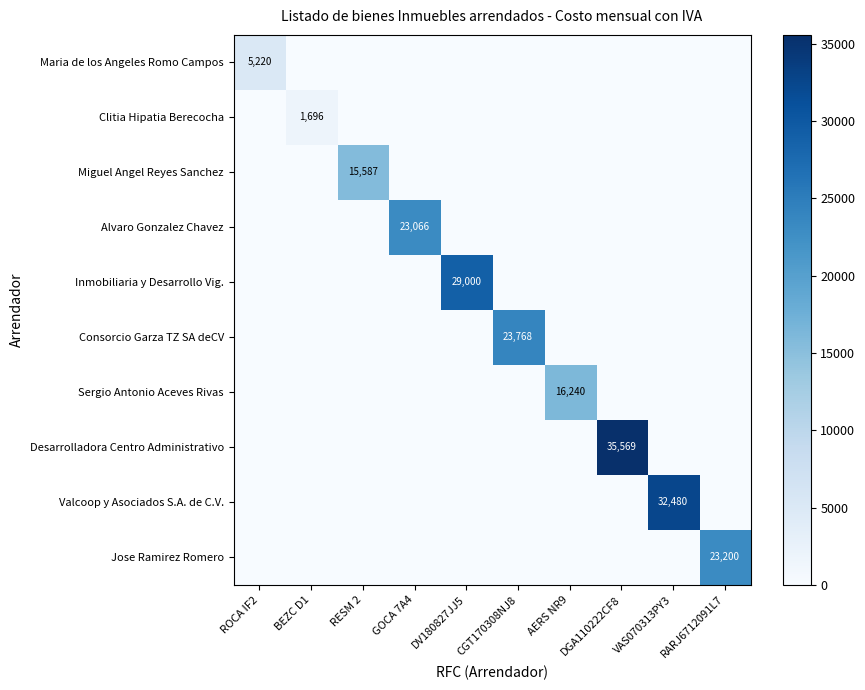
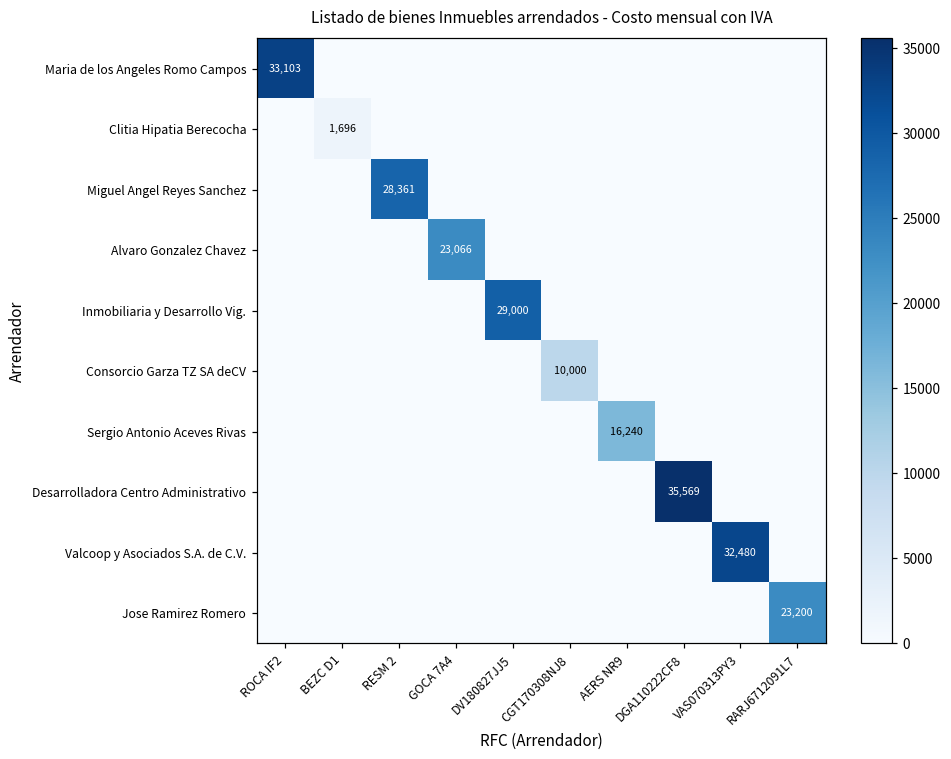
  {
    "Maria de los Angeles Romo Campos": {
-     "ROCA IF2": "5,220"
+     "ROCA IF2": "33,103"
    },
    "Clitia Hipatia Berecocha": {
      "BEZC D1": "1,696"
    },
    "Miguel Angel Reyes Sanchez": {
-     "RESM 2": "15,587"
+     "RESM 2": "28,361"
    },
    "Alvaro Gonzalez Chavez": {
      "GOCA 7A4": "23,066"
    },
    "Inmobiliaria y Desarrollo Vig.": {
      "DV180827JJ5": "29,000"
    },
    "Consorcio Garza TZ SA deCV": {
-     "CGT170308NJ8": "23,768"
+     "CGT170308NJ8": "10,000"
    },
    "Sergio Antonio Aceves Rivas": {
      "AERS NR9": "16,240"
    },
    "Desarrolladora Centro Administrativo": {
      "DGA110222CF8": "35,569"
    },
    "Valcoop y Asociados S.A. de C.V.": {
      "VAS070313PY3": "32,480"
    },
    "Jose Ramirez Romero": {
      "RARJ6712091L7": "23,200"
    }
  }
